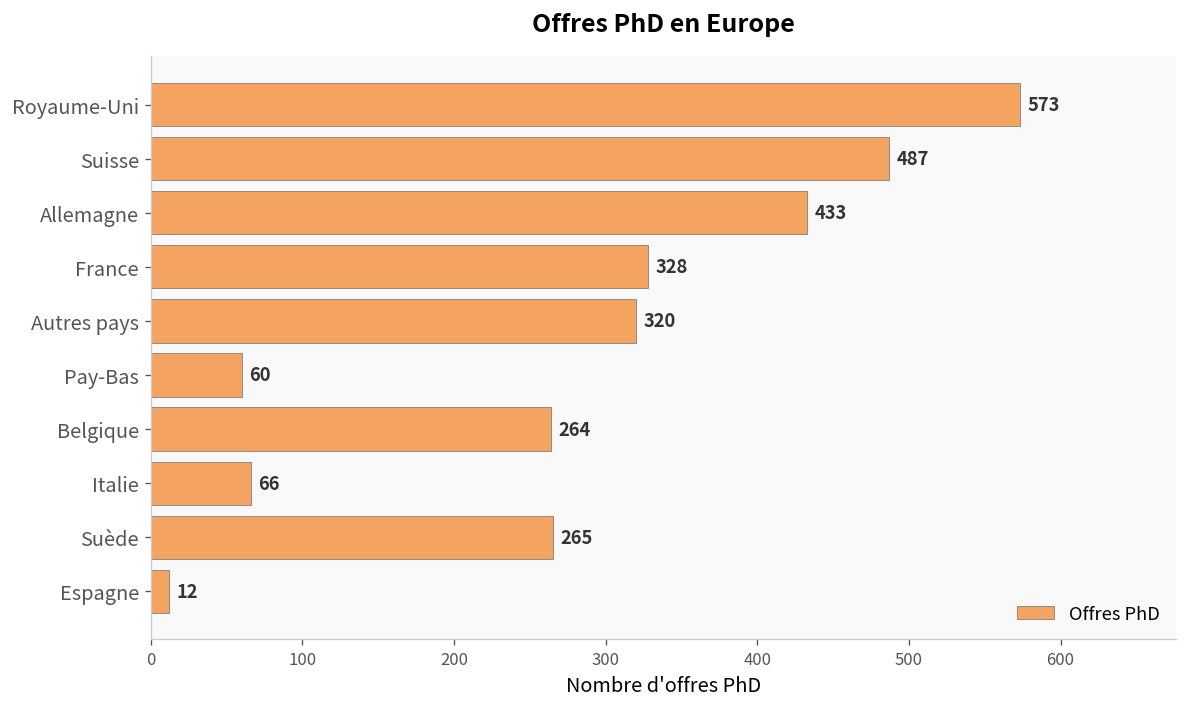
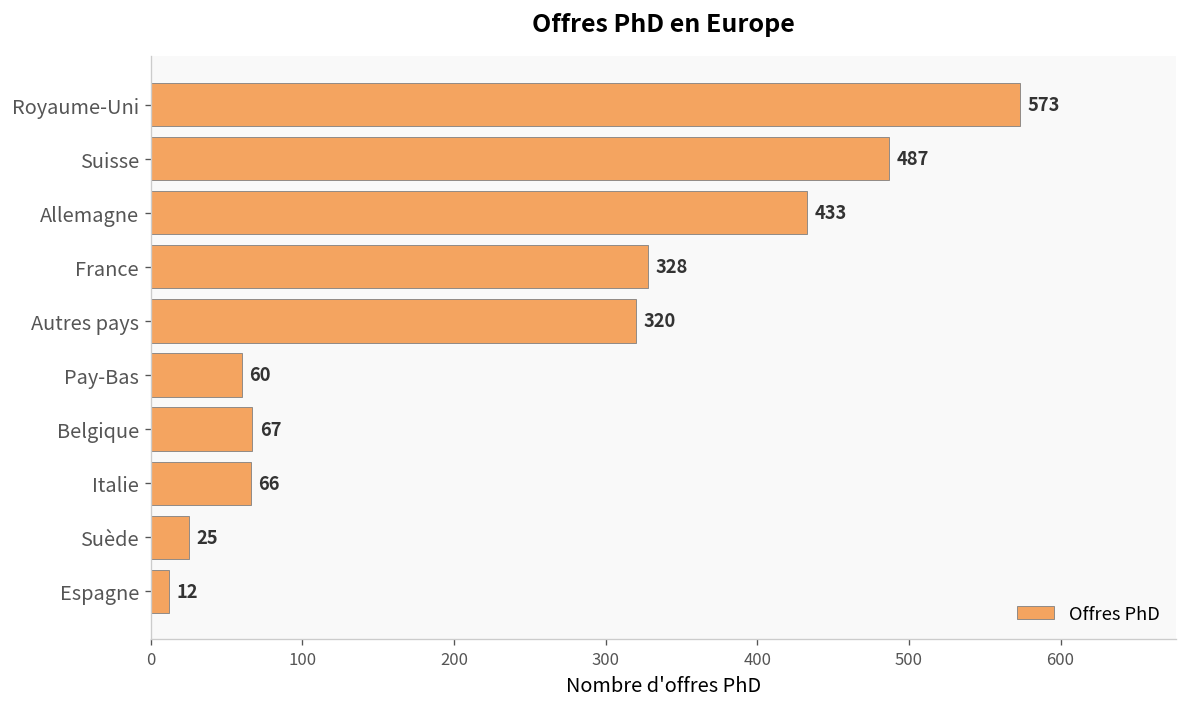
  {
    "Royaume-Uni": 573,
    "Suisse": 487,
    "Allemagne": 433,
    "France": 328,
    "Autres pays": 320,
    "Pay-Bas": 60,
-   "Belgique": 264,
+   "Belgique": 67,
    "Italie": 66,
-   "Suède": 265,
+   "Suède": 25,
    "Espagne": 12
  }
